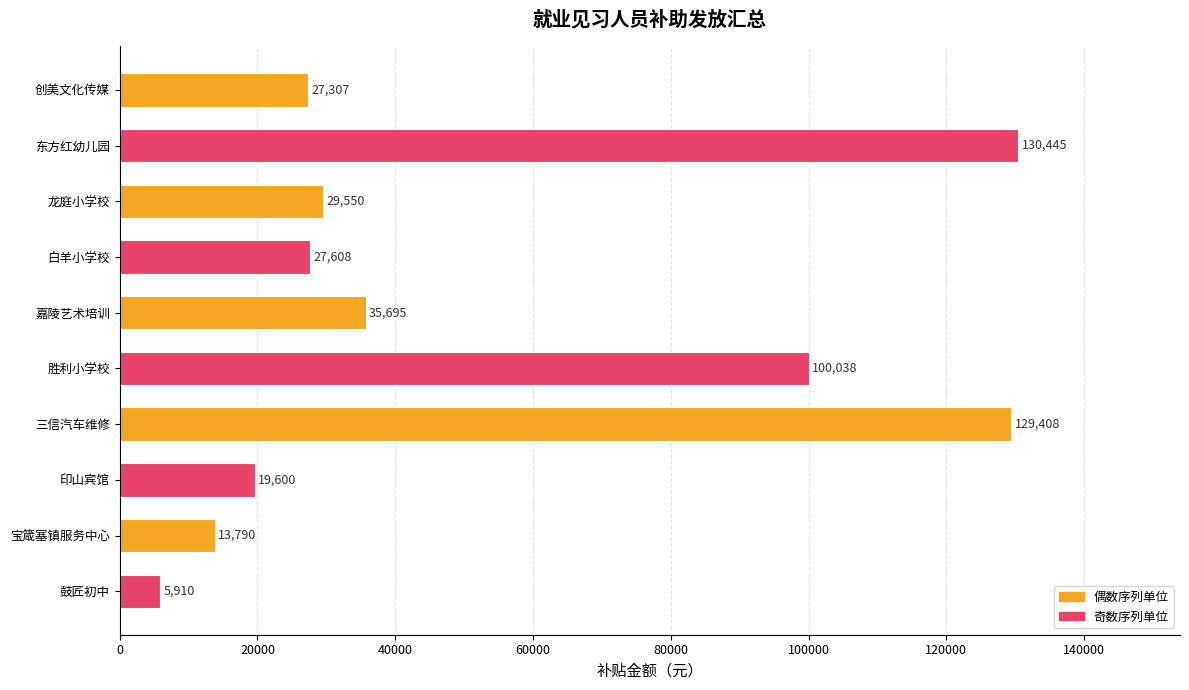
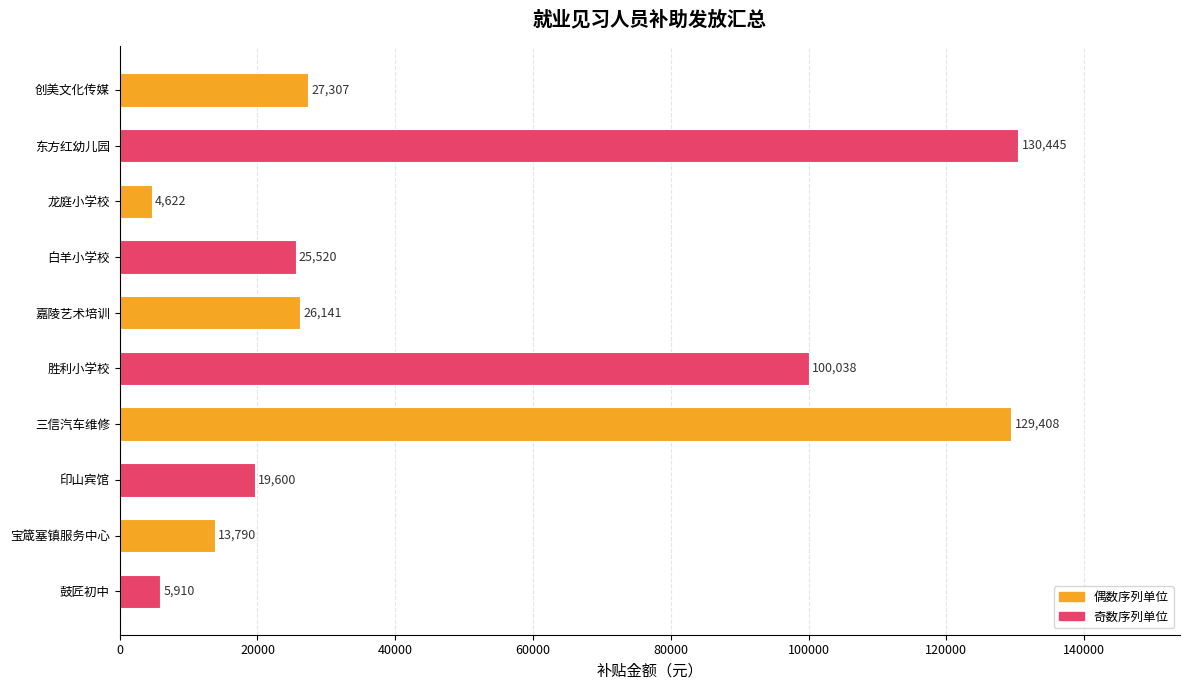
  {
    "创美文化传媒": "27,307",
    "东方红幼儿园": "130,445",
-   "龙庭小学校": "29,550",
-   "白羊小学校": "27,608",
-   "嘉陵艺术培训": "35,695",
+   "龙庭小学校": "4,622",
+   "白羊小学校": "25,520",
+   "嘉陵艺术培训": "26,141",
    "胜利小学校": "100,038",
    "三信汽车维修": "129,408",
    "印山宾馆": "19,600",
    "宝箴塞镇服务中心": "13,790",
    "鼓匠初中": "5,910"
  }
